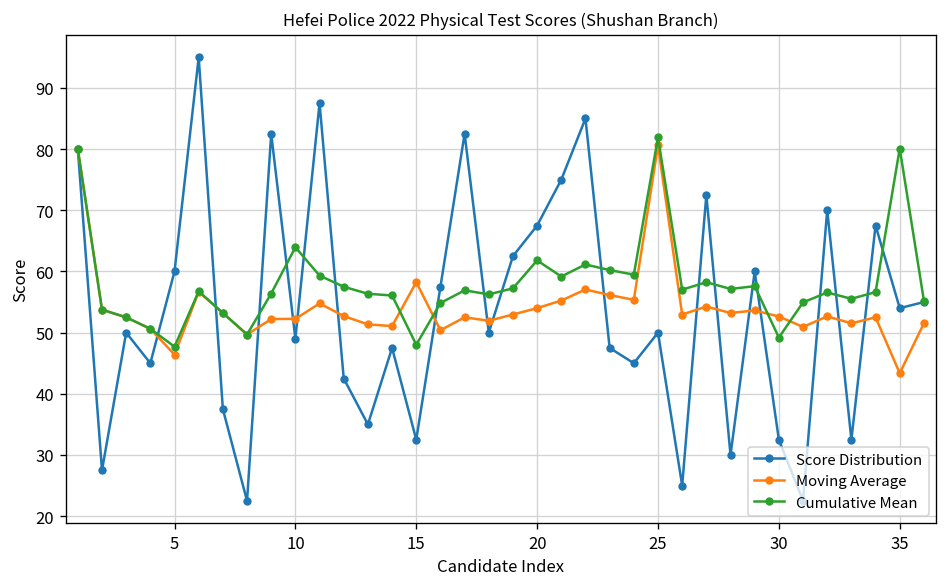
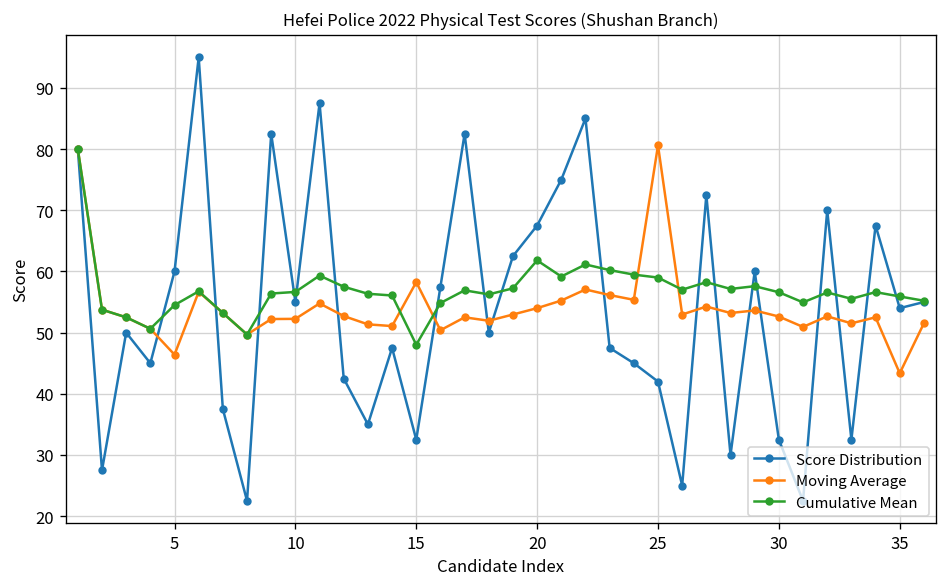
  {
    "Score Distribution": {
      "5": 60,
-     "10": 49,
+     "10": 55,
      "15": 33,
      "20": 68,
-     "25": 50,
+     "25": 42,
      "30": 33,
      "35": 54
    },
    "Moving Average": {
      "5": 46,
      "10": 52,
      "15": 58,
      "20": 54,
      "25": 81,
      "30": 53,
      "35": 43
    },
    "Cumulative Mean": {
-     "5": 48,
-     "10": 64,
+     "5": 55,
+     "10": 57,
      "15": 48,
      "20": 62,
-     "25": 82,
-     "30": 49,
-     "35": 80
+     "25": 59,
+     "30": 57,
+     "35": 56
    }
  }
